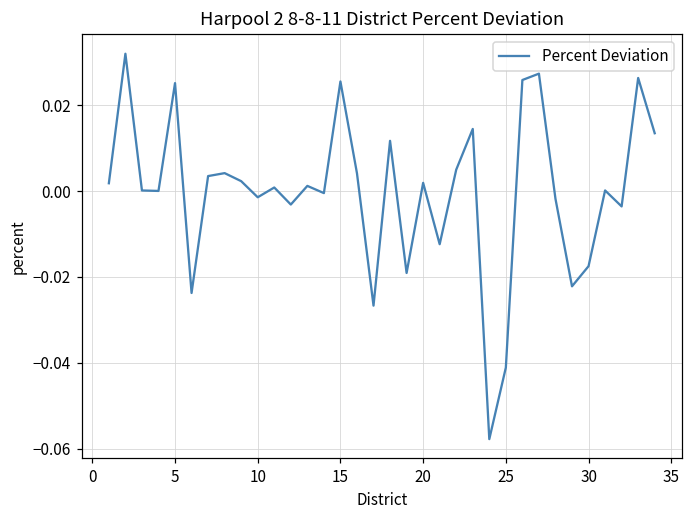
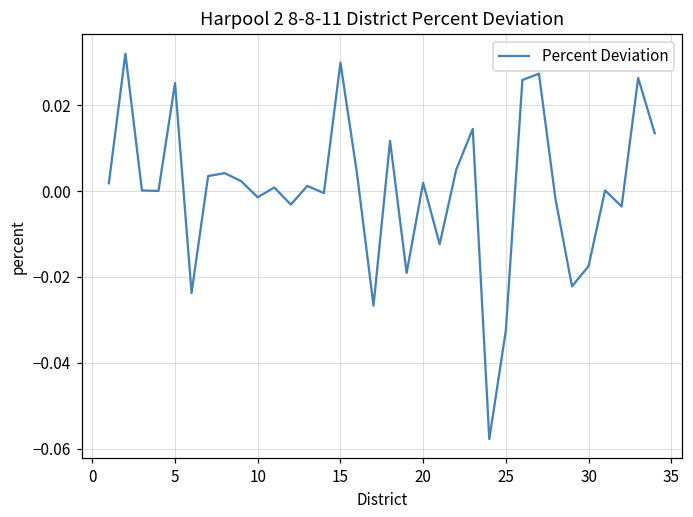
  {
    "5": 0.025,
    "10": -0.001,
-   "15": 0.026,
+   "15": 0.030,
    "20": 0.002,
-   "25": -0.041,
+   "25": -0.032,
    "30": -0.017
  }
